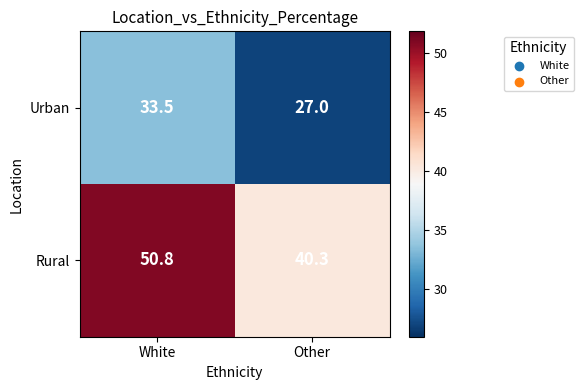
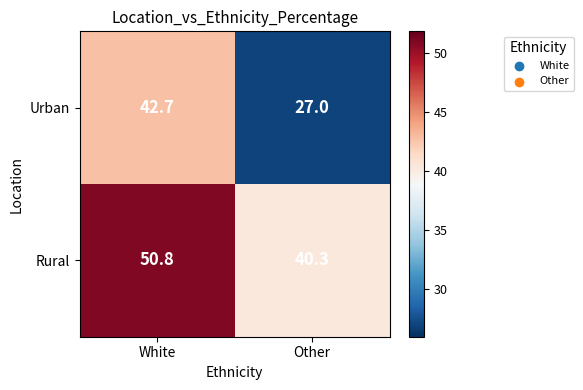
  {
    "Urban": {
-     "White": 33.5,
+     "White": 42.7,
      "Other": 27.0
    },
    "Rural": {
      "White": 50.8
    }
  }
